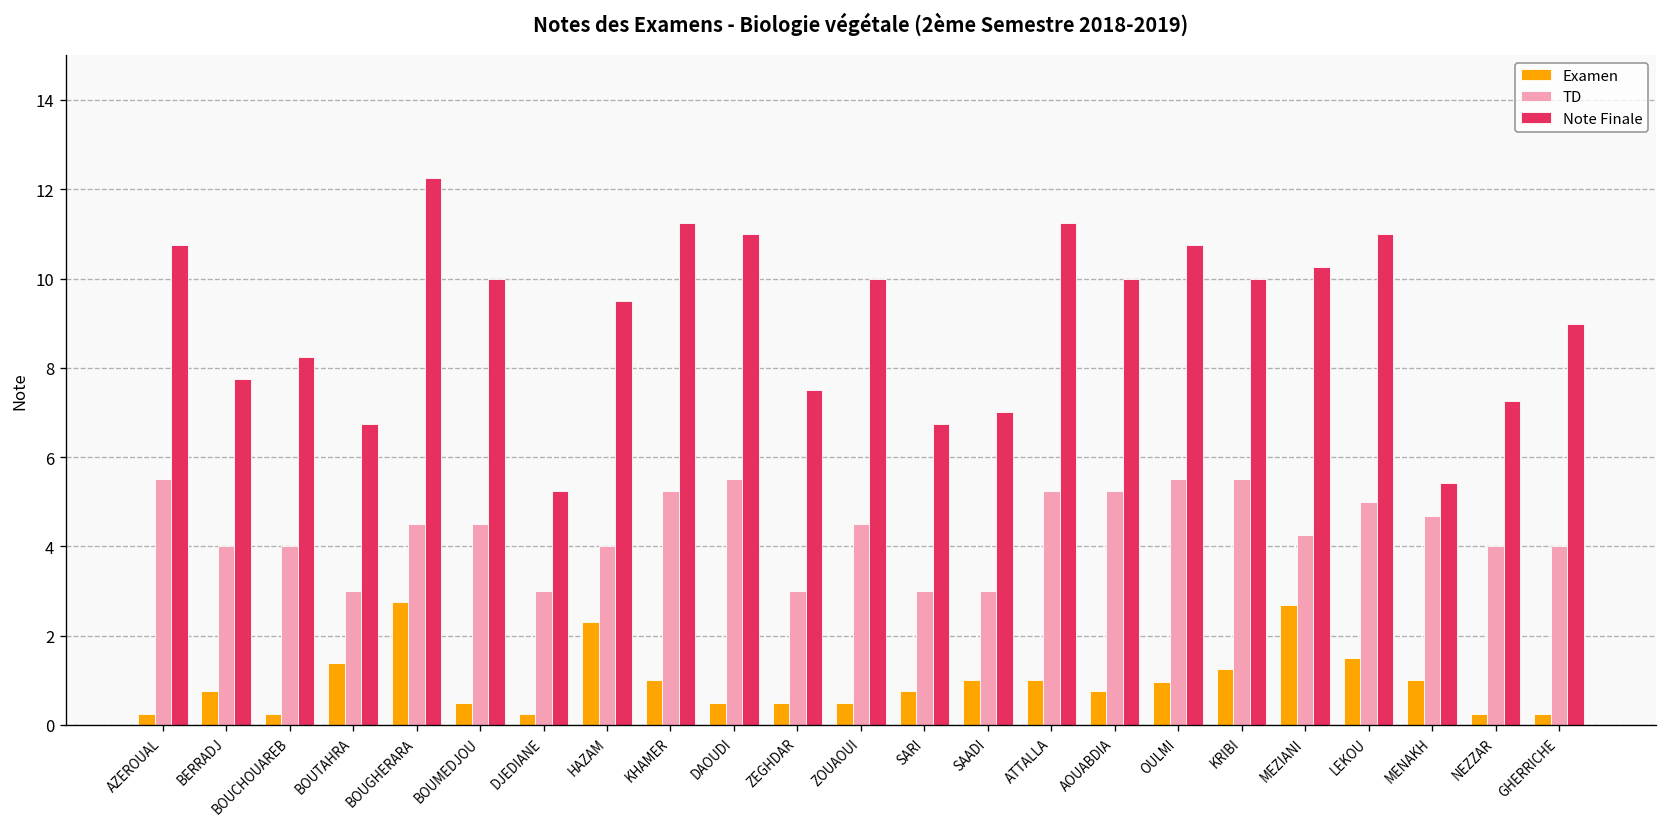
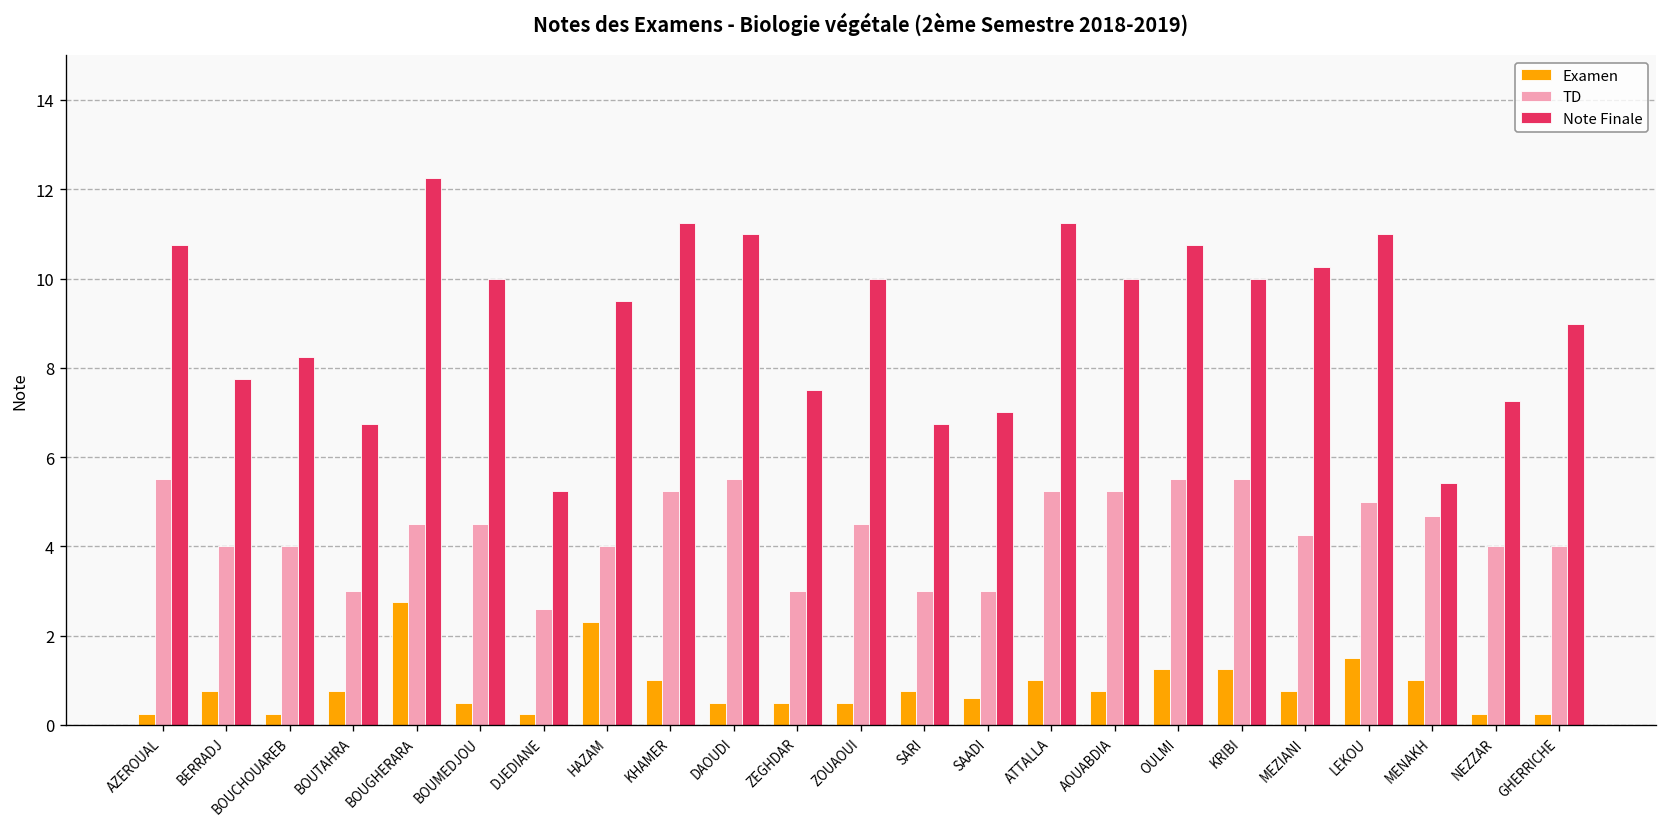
  {
    "Examen": {
      "AZEROUAL": 0.3,
      "BERRADJ": 0.8,
      "BOUCHOUAREB": 0.3,
-     "BOUTAHRA": 1.4,
+     "BOUTAHRA": 0.8,
      "BOUGHERARA": 2.8,
      "BOUMEDJOU": 0.5,
      "DJEDIANE": 0.3,
      "HAZAM": 2.3,
      "KHAMER": 1.0,
      "DAOUDI": 0.5,
      "ZEGHDAR": 0.5,
      "ZOUAOUI": 0.5,
      "SARI": 0.8,
-     "SAADI": 1.0,
+     "SAADI": 0.6,
      "ATTALLA": 1.0,
      "AOUABDIA": 0.8,
-     "OULMI": 1.0,
+     "OULMI": 1.3,
      "KRIBI": 1.3,
-     "MEZIANI": 2.7,
+     "MEZIANI": 0.8,
      "LEKOU": 1.5,
      "MENAKH": 1.0,
      "NEZZAR": 0.3,
      "GHERRICHE": 0.3
    },
    "TD": {
      "AZEROUAL": 5.5,
      "BERRADJ": 4.0,
      "BOUCHOUAREB": 4.0,
      "BOUTAHRA": 3.0,
      "BOUGHERARA": 4.5,
      "BOUMEDJOU": 4.5,
-     "DJEDIANE": 3.0,
+     "DJEDIANE": 2.6,
      "HAZAM": 4.0,
      "KHAMER": 5.3,
      "DAOUDI": 5.5,
      "ZEGHDAR": 3.0,
      "ZOUAOUI": 4.5,
      "SARI": 3.0,
      "SAADI": 3.0,
      "ATTALLA": 5.3,
      "AOUABDIA": 5.3,
      "OULMI": 5.5,
      "KRIBI": 5.5,
      "MEZIANI": 4.3,
      "LEKOU": 5.0,
      "MENAKH": 4.7,
      "NEZZAR": 4.0,
      "GHERRICHE": 4.0
    },
    "Note Finale": {
      "AZEROUAL": 10.8,
      "BERRADJ": 7.8,
      "BOUCHOUAREB": 8.3,
      "BOUTAHRA": 6.8,
      "BOUGHERARA": 12.3,
      "BOUMEDJOU": 10.0,
      "DJEDIANE": 5.3,
      "HAZAM": 9.5,
      "KHAMER": 11.3,
      "DAOUDI": 11.0,
      "ZEGHDAR": 7.5,
      "ZOUAOUI": 10.0,
      "SARI": 6.8,
      "SAADI": 7.0,
      "ATTALLA": 11.3,
      "AOUABDIA": 10.0,
      "OULMI": 10.8,
      "KRIBI": 10.0,
      "MEZIANI": 10.3,
      "LEKOU": 11.0,
      "MENAKH": 5.4,
      "NEZZAR": 7.3,
      "GHERRICHE": 9.0
    }
  }
